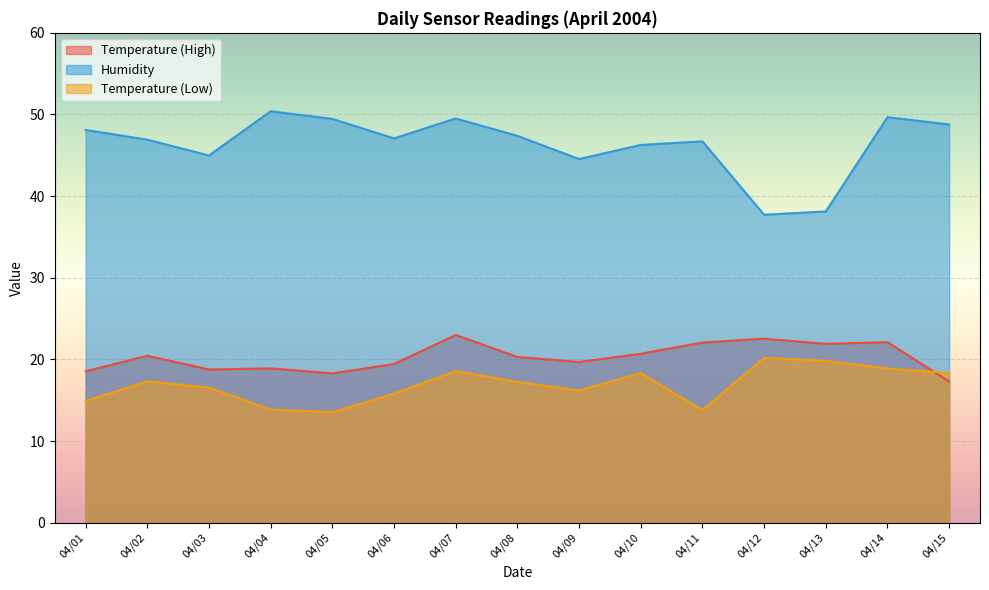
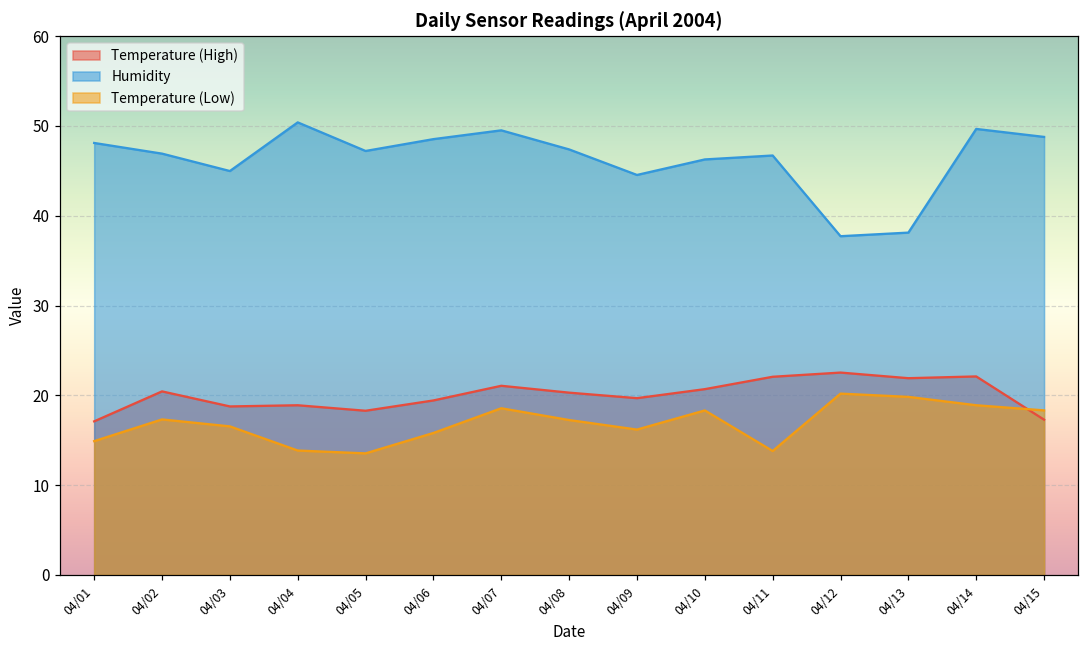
  {
    "Temperature (High)": {
-     "04/01": 19,
+     "04/01": 17,
      "04/02": 20,
      "04/03": 19,
      "04/04": 19,
      "04/05": 18,
      "04/06": 19,
-     "04/07": 23,
+     "04/07": 21,
      "04/08": 20,
      "04/09": 20,
      "04/10": 21,
      "04/11": 22,
      "04/12": 23,
      "04/13": 22,
      "04/14": 22,
      "04/15": 17
    },
    "Humidity": {
      "04/01": 48,
      "04/02": 47,
      "04/03": 45,
      "04/04": 50,
-     "04/05": 49,
-     "04/06": 47,
+     "04/05": 47,
+     "04/06": 49,
      "04/07": 50,
      "04/08": 47,
      "04/09": 45,
      "04/10": 46,
      "04/11": 47,
      "04/12": 38,
      "04/13": 38,
      "04/14": 50,
      "04/15": 49
    },
    "Temperature (Low)": {
      "04/01": 15,
      "04/02": 17,
      "04/03": 17,
      "04/04": 14,
      "04/05": 14,
      "04/06": 16,
      "04/07": 19,
      "04/08": 17,
      "04/09": 16,
      "04/10": 18,
      "04/11": 14,
      "04/12": 20,
      "04/13": 20,
      "04/14": 19,
      "04/15": 18
    }
  }
